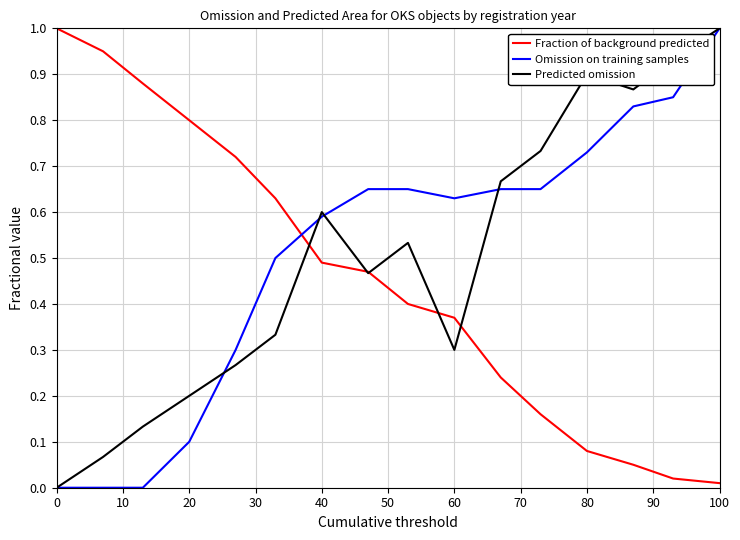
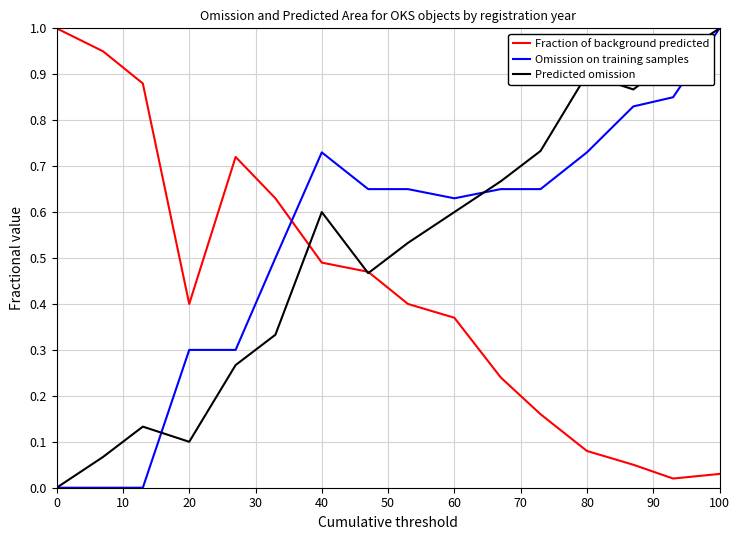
  {
    "Fraction of background predicted": {
      "0": 1.00,
-     "20": 0.8,
+     "20": 0.4,
      "40": 0.49,
      "60": 0.37,
      "80": 0.08,
-     "100": 0.01
+     "100": 0.03
    },
    "Omission on training samples": {
-     "20": 0.1,
-     "40": 0.59,
+     "20": 0.3,
+     "40": 0.73,
      "60": 0.63,
      "80": 0.73
    },
    "Predicted omission": {
-     "20": 0.2,
+     "20": 0.1,
      "40": 0.6,
-     "60": 0.3
+     "60": 0.6
    }
  }
